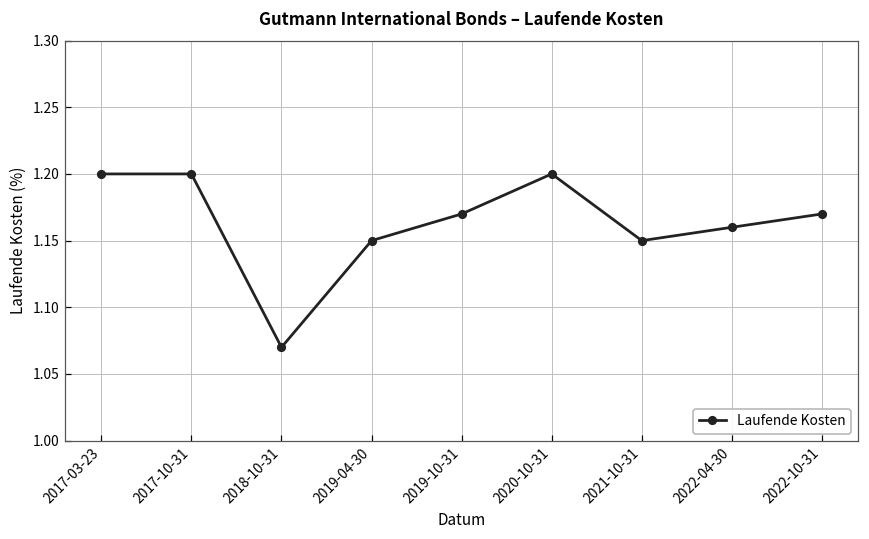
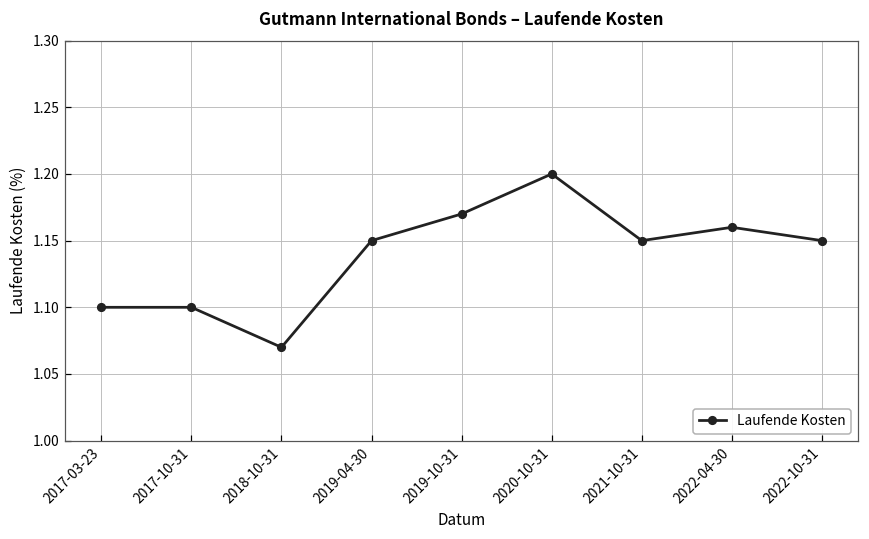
  {
-   "2017-03-23": 1.2,
-   "2017-10-31": 1.2,
+   "2017-03-23": 1.1,
+   "2017-10-31": 1.1,
    "2018-10-31": 1.07,
    "2019-04-30": 1.15,
    "2019-10-31": 1.17,
    "2020-10-31": 1.20,
    "2021-10-31": 1.15,
    "2022-04-30": 1.16,
-   "2022-10-31": 1.17
+   "2022-10-31": 1.15
  }
